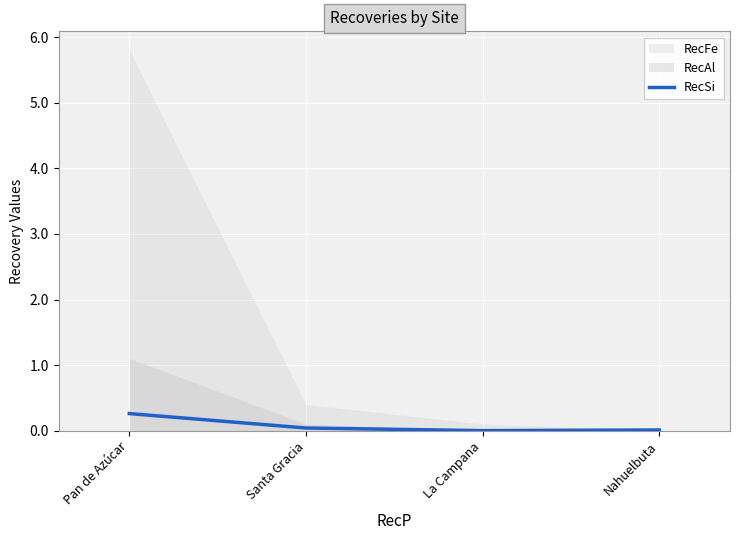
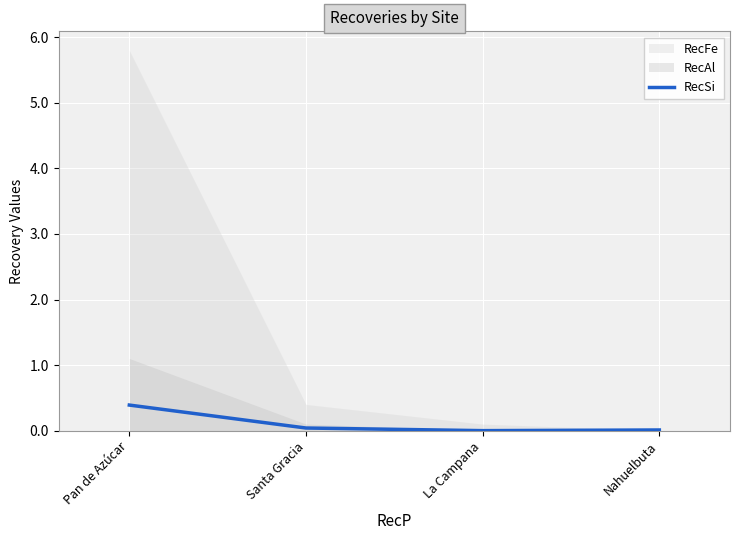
  {
    "RecSi": {
-     "Pan de Azúcar": 0.3,
+     "Pan de Azúcar": 0.4,
      "Santa Gracia": 0.0
    }
  }
